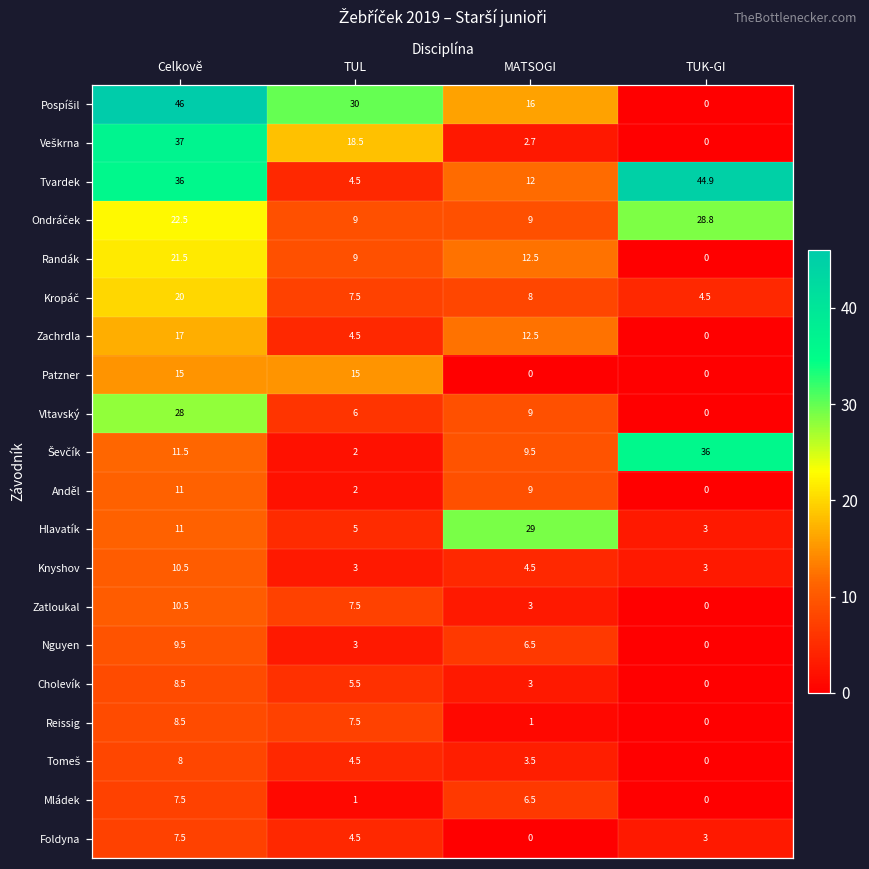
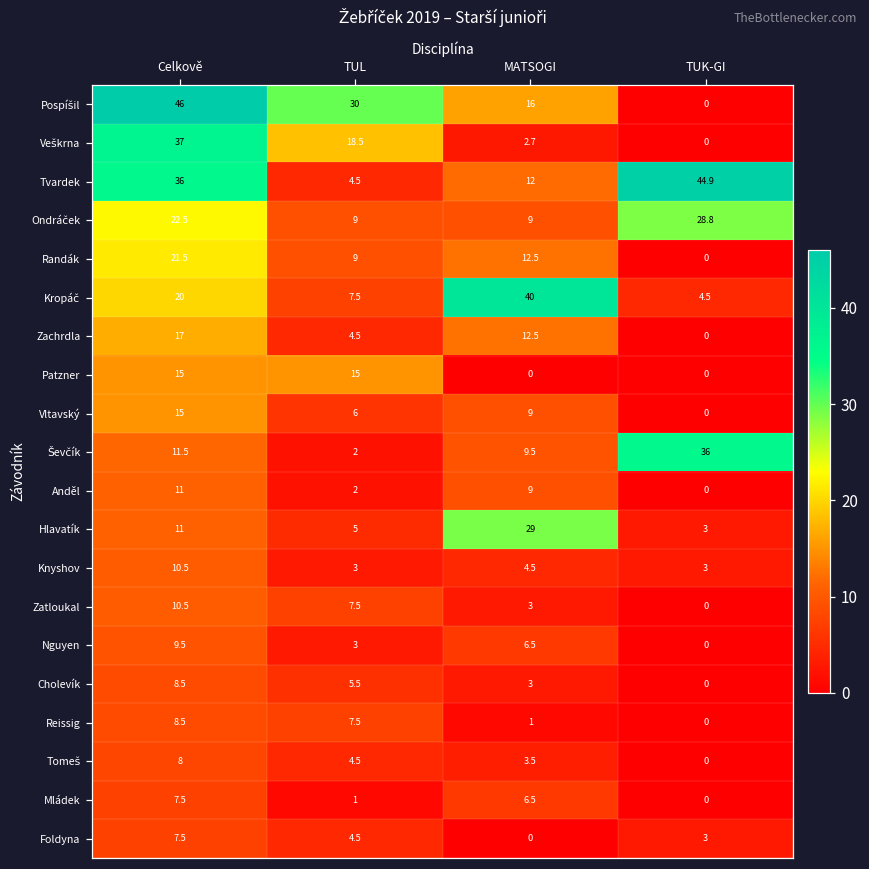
  {
    "Pospíšil": {
      "Celkově": 46,
      "TUL": 30,
      "MATSOGI": 16,
      "TUK-GI": 0
    },
    "Veškrna": {
      "Celkově": 37,
      "TUL": 18.5,
      "MATSOGI": 2.7,
      "TUK-GI": 0
    },
    "Tvardek": {
      "Celkově": 36,
      "TUL": 4.5,
      "MATSOGI": 12,
      "TUK-GI": 44.9
    },
    "Ondráček": {
      "Celkově": 22.5,
      "TUL": 9,
      "MATSOGI": 9,
      "TUK-GI": 28.8
    },
    "Randák": {
      "Celkově": 21.5,
      "TUL": 9,
      "MATSOGI": 12.5,
      "TUK-GI": 0
    },
    "Kropáč": {
      "Celkově": 20,
      "TUL": 7.5,
-     "MATSOGI": 8,
+     "MATSOGI": 40,
      "TUK-GI": 4.5
    },
    "Zachrdla": {
      "Celkově": 17,
      "TUL": 4.5,
      "MATSOGI": 12.5,
      "TUK-GI": 0
    },
    "Patzner": {
      "Celkově": 15,
      "TUL": 15,
      "MATSOGI": 0,
      "TUK-GI": 0
    },
    "Vltavský": {
-     "Celkově": 28,
+     "Celkově": 15,
      "TUL": 6,
      "MATSOGI": 9,
      "TUK-GI": 0
    },
    "Ševčík": {
      "Celkově": 11.5,
      "TUL": 2,
      "MATSOGI": 9.5,
      "TUK-GI": 36
    },
    "Anděl": {
      "Celkově": 11,
      "TUL": 2,
      "MATSOGI": 9,
      "TUK-GI": 0
    },
    "Hlavatík": {
      "Celkově": 11,
      "TUL": 5,
      "MATSOGI": 29,
      "TUK-GI": 3
    },
    "Knyshov": {
      "Celkově": 10.5,
      "TUL": 3,
      "MATSOGI": 4.5,
      "TUK-GI": 3
    },
    "Zatloukal": {
      "Celkově": 10.5,
      "TUL": 7.5,
      "MATSOGI": 3,
      "TUK-GI": 0
    },
    "Nguyen": {
      "Celkově": 9.5,
      "TUL": 3,
      "MATSOGI": 6.5,
      "TUK-GI": 0
    },
    "Cholevík": {
      "Celkově": 8.5,
      "TUL": 5.5,
      "MATSOGI": 3,
      "TUK-GI": 0
    },
    "Reissig": {
      "Celkově": 8.5,
      "TUL": 7.5,
      "MATSOGI": 1,
      "TUK-GI": 0
    },
    "Tomeš": {
      "Celkově": 8,
      "TUL": 4.5,
      "MATSOGI": 3.5,
      "TUK-GI": 0
    },
    "Mládek": {
      "Celkově": 7.5,
      "TUL": 1,
      "MATSOGI": 6.5,
      "TUK-GI": 0
    },
    "Foldyna": {
      "Celkově": 7.5,
      "TUL": 4.5,
      "MATSOGI": 0,
      "TUK-GI": 3
    }
  }
